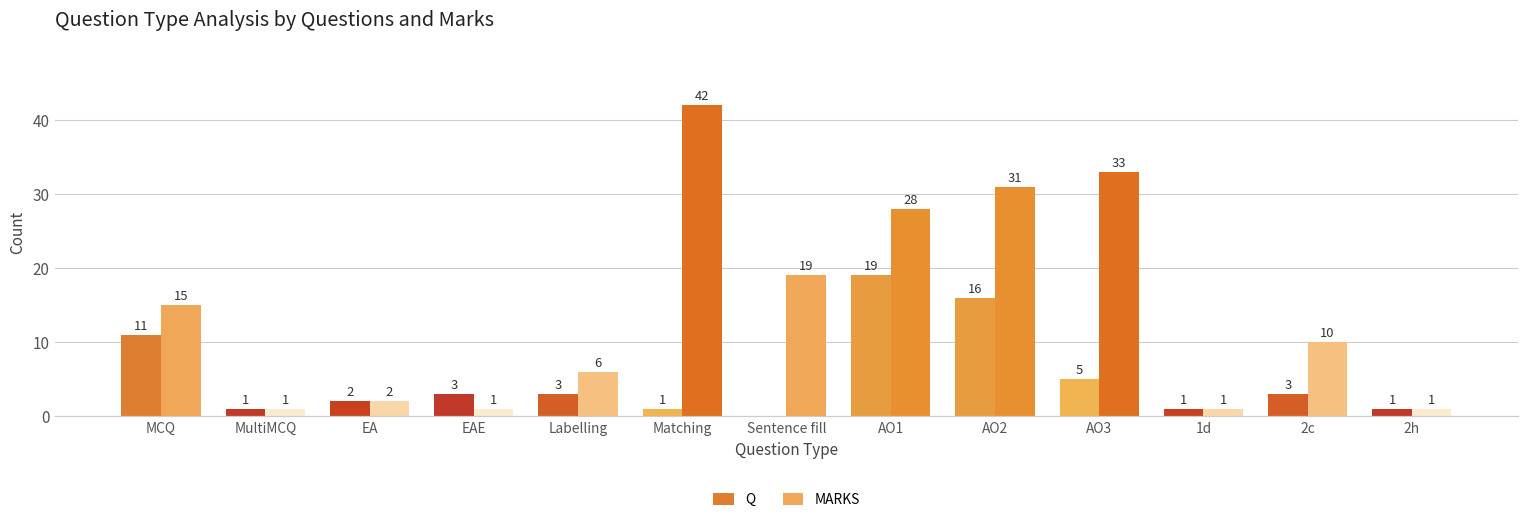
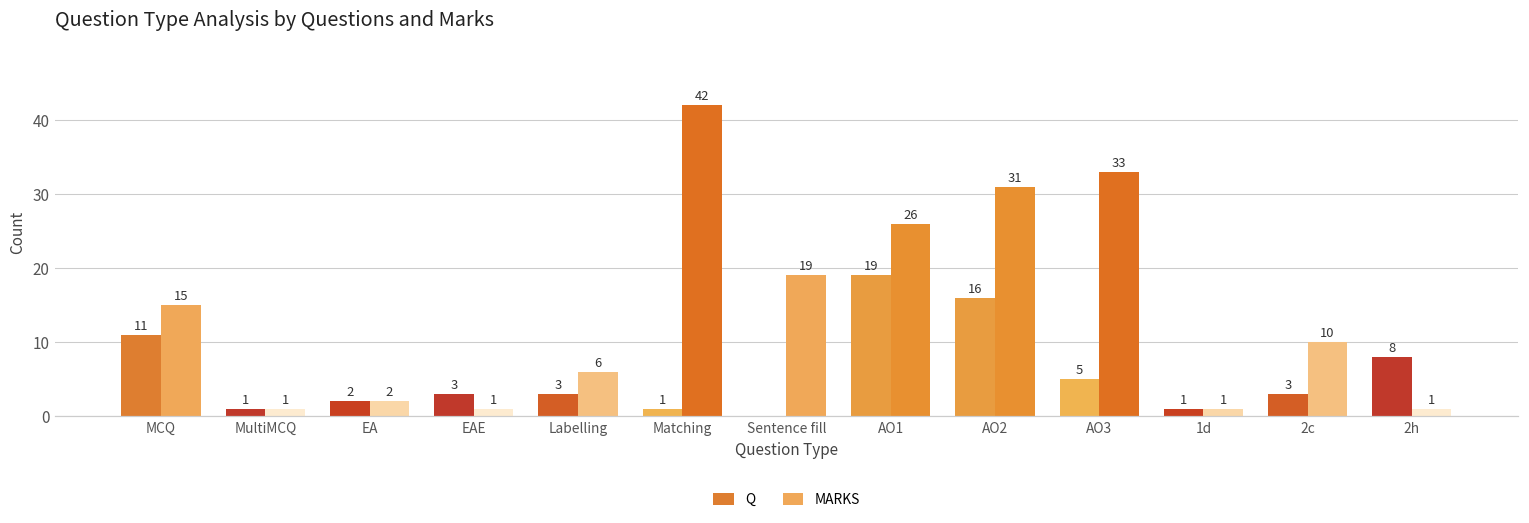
  {
    "Q": {
      "MCQ": 11,
      "MultiMCQ": 1,
      "EA": 2,
      "EAE": 3,
      "Labelling": 3,
      "Matching": 1,
      "AO1": 19,
      "AO2": 16,
      "AO3": 5,
      "1d": 1,
      "2c": 3,
-     "2h": 1
+     "2h": 8
    },
    "MARKS": {
      "MCQ": 15,
      "MultiMCQ": 1,
      "EA": 2,
      "EAE": 1,
      "Labelling": 6,
      "Matching": 42,
      "Sentence fill": 19,
-     "AO1": 28,
+     "AO1": 26,
      "AO2": 31,
      "AO3": 33,
      "1d": 1,
      "2c": 10,
      "2h": 1
    }
  }
